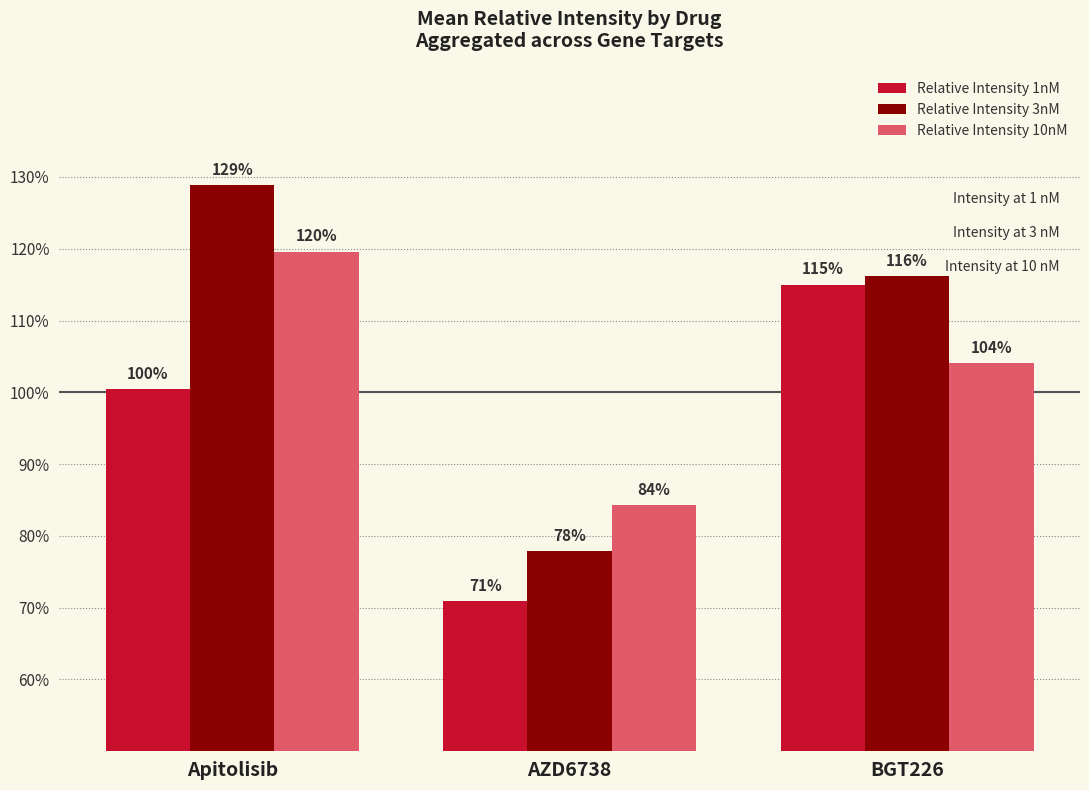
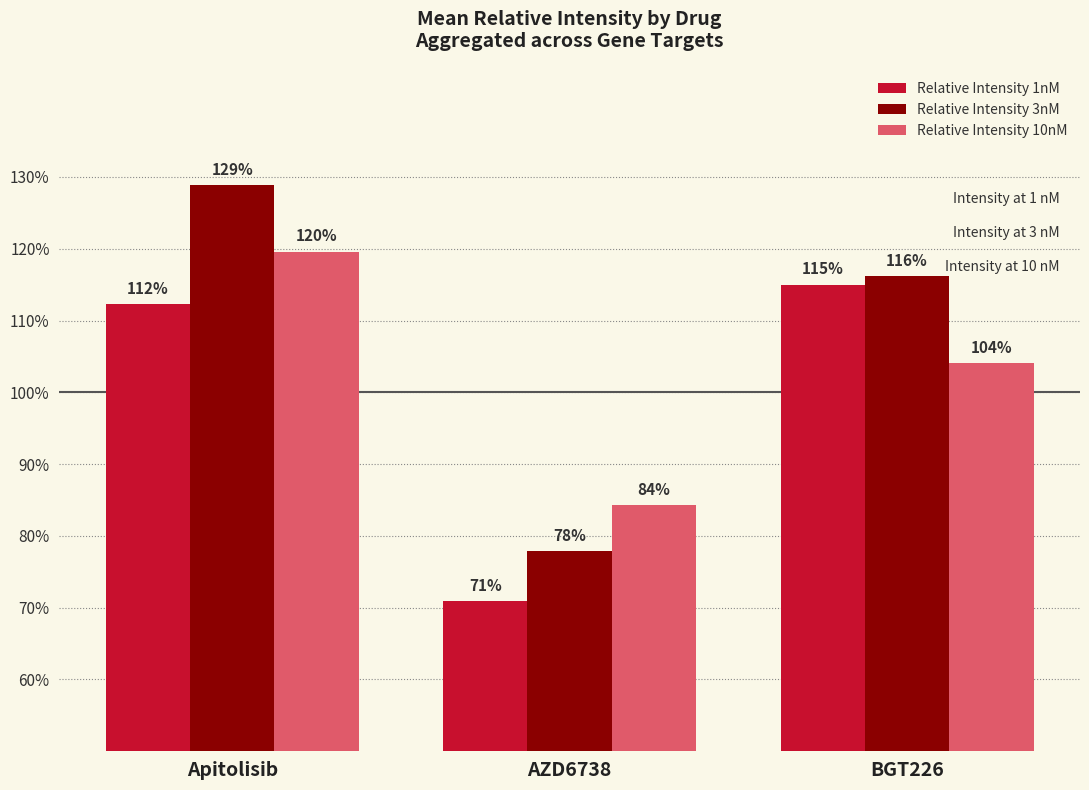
  {
    "Relative Intensity 1nM": {
-     "Apitolisib": "100%",
+     "Apitolisib": "112%",
      "AZD6738": "71%",
      "BGT226": "115%"
    },
    "Relative Intensity 3nM": {
      "Apitolisib": "129%",
      "AZD6738": "78%",
      "BGT226": "116%"
    },
    "Relative Intensity 10nM": {
      "Apitolisib": "120%",
      "AZD6738": "84%",
      "BGT226": "104%"
    }
  }
